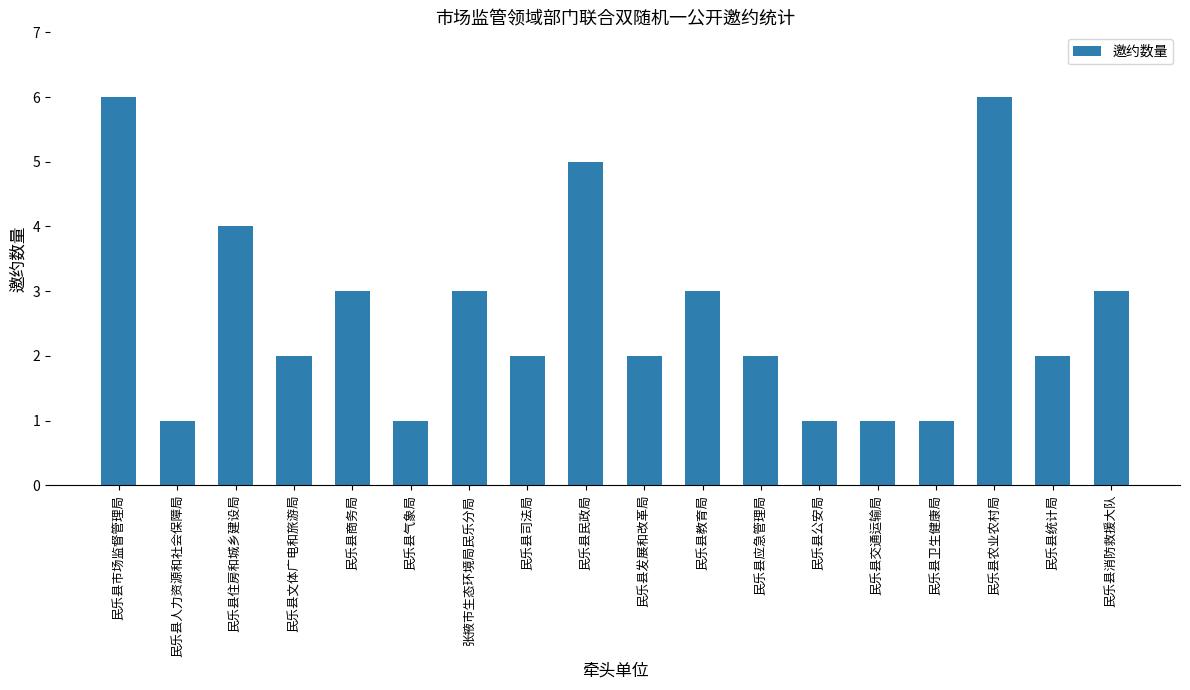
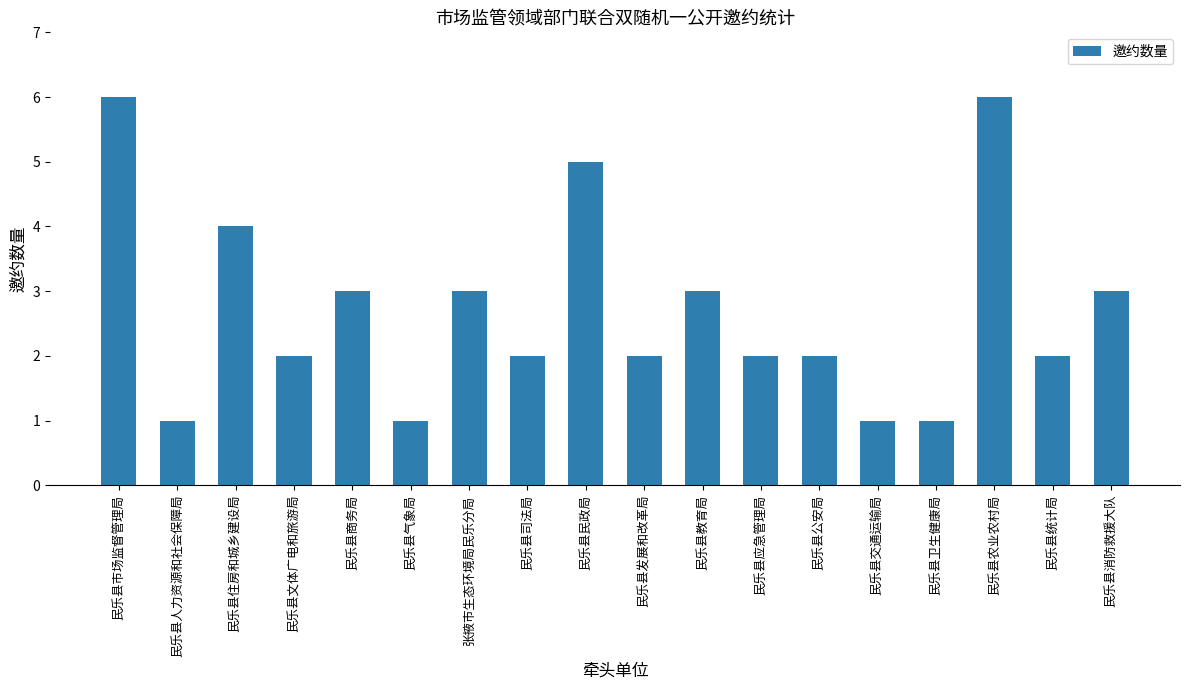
  {
    "民乐县市场监督管理局": 6,
    "民乐县人力资源和社会保障局": 1,
    "民乐县住房和城乡建设局": 4,
    "民乐县文体广电和旅游局": 2,
    "民乐县商务局": 3,
    "民乐县气象局": 1,
    "张掖市生态环境局民乐分局": 3,
    "民乐县司法局": 2,
    "民乐县民政局": 5,
    "民乐县发展和改革局": 2,
    "民乐县教育局": 3,
    "民乐县应急管理局": 2,
-   "民乐县公安局": 1,
+   "民乐县公安局": 2,
    "民乐县交通运输局": 1,
    "民乐县卫生健康局": 1,
    "民乐县农业农村局": 6,
    "民乐县统计局": 2,
    "民乐县消防救援大队": 3
  }
